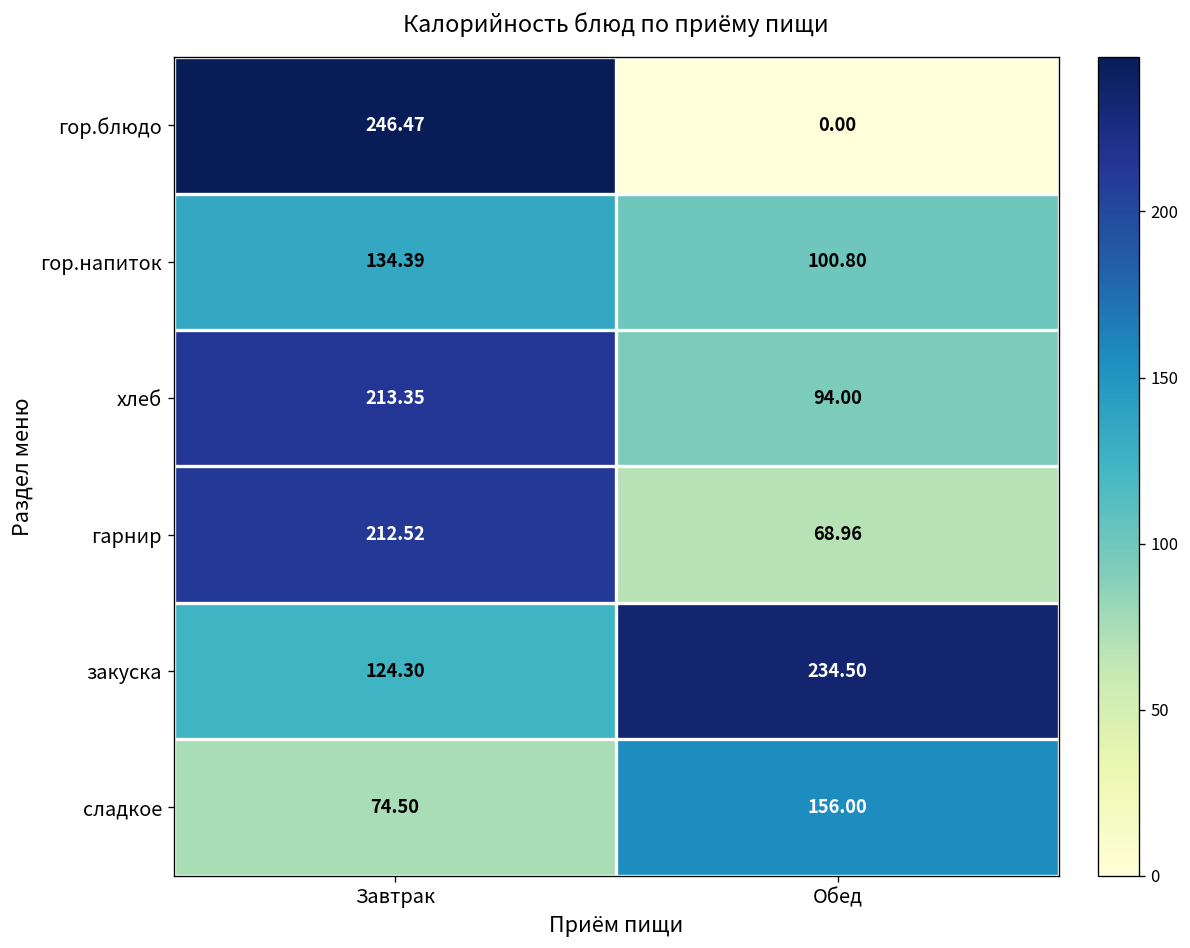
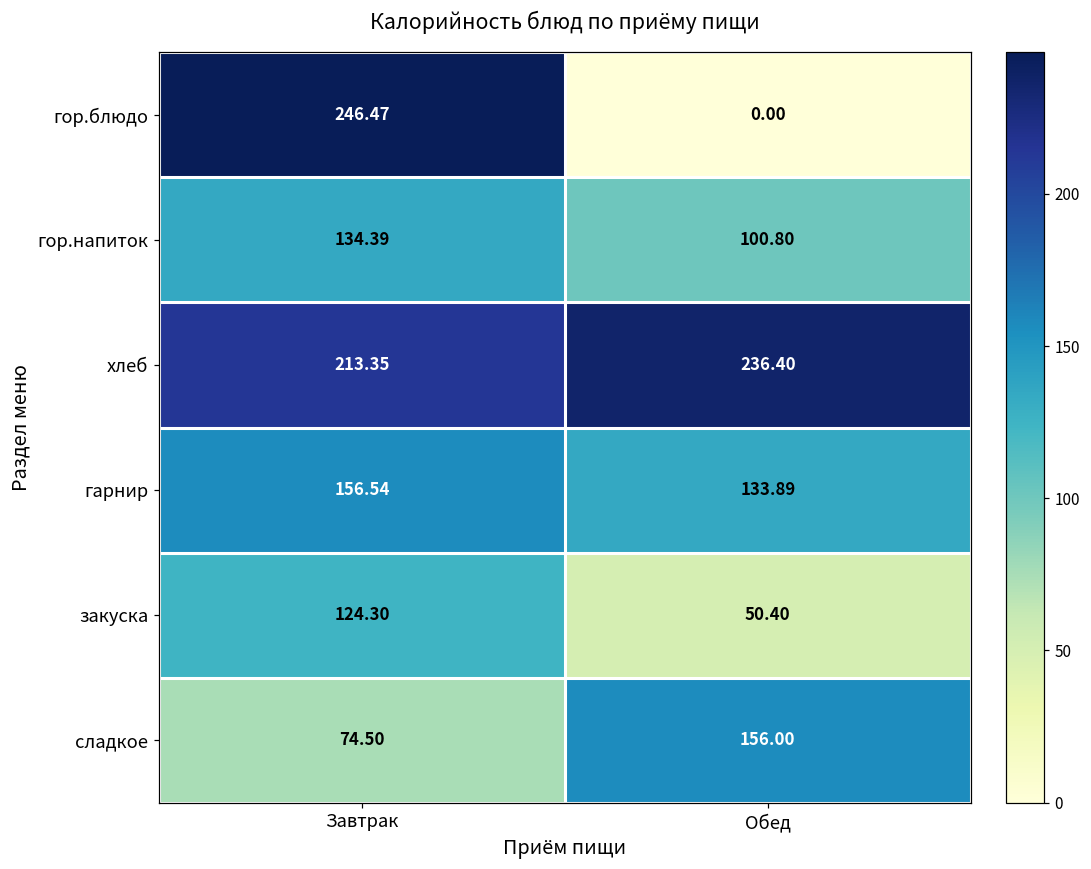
  {
    "гор.блюдо": {
      "Завтрак": 246.47,
      "Обед": 0.00
    },
    "гор.напиток": {
      "Завтрак": 134.39,
      "Обед": 100.80
    },
    "хлеб": {
      "Завтрак": 213.35,
-     "Обед": 94.00
+     "Обед": 236.40
    },
    "гарнир": {
-     "Завтрак": 212.52,
-     "Обед": 68.96
+     "Завтрак": 156.54,
+     "Обед": 133.89
    },
    "закуска": {
      "Завтрак": 124.30,
-     "Обед": 234.50
+     "Обед": 50.40
    },
    "сладкое": {
      "Завтрак": 74.50,
      "Обед": 156.00
    }
  }
